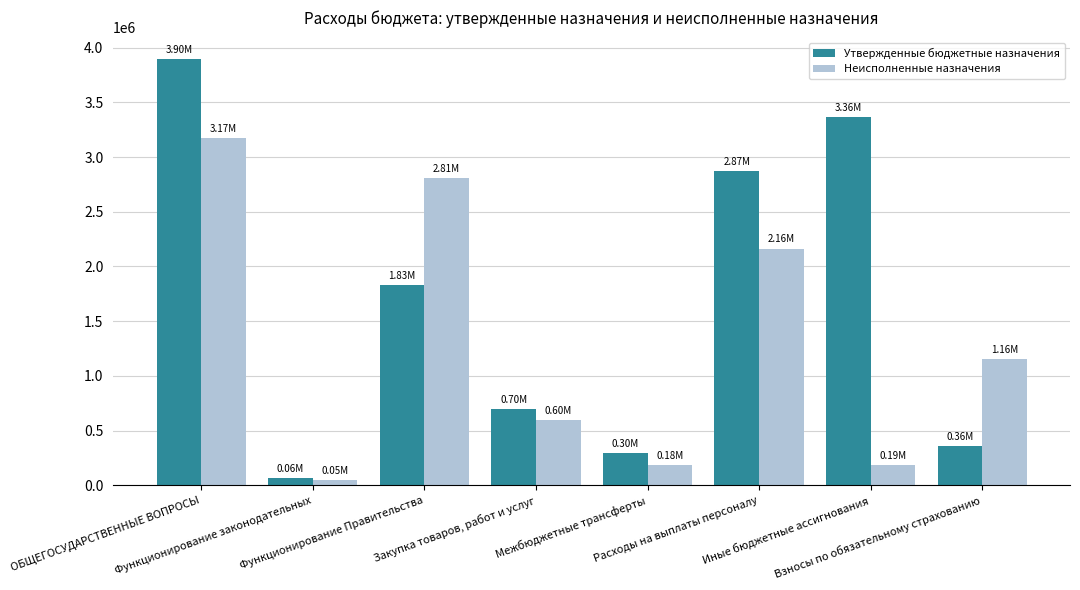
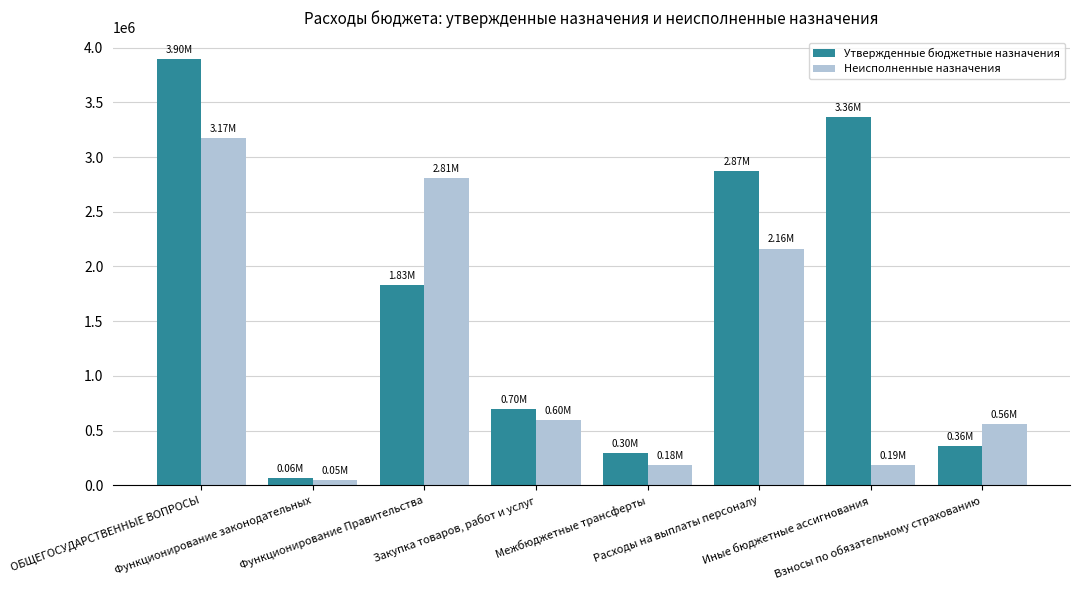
  {
    "Утвержденные бюджетные назначения": {
      "ОБЩЕГОСУДАРСТВЕННЫЕ ВОПРОСЫ": "3.90M",
      "Функционирование законодательных": "0.06M",
      "Функционирование Правительства": "1.83M",
      "Закупка товаров, работ и услуг": "0.70M",
      "Межбюджетные трансферты": "0.30M",
      "Расходы на выплаты персоналу": "2.87M",
      "Иные бюджетные ассигнования": "3.36M",
      "Взносы по обязательному страхованию": "0.36M"
    },
    "Неисполненные назначения": {
      "ОБЩЕГОСУДАРСТВЕННЫЕ ВОПРОСЫ": "3.17M",
      "Функционирование законодательных": "0.05M",
      "Функционирование Правительства": "2.81M",
      "Закупка товаров, работ и услуг": "0.60M",
      "Межбюджетные трансферты": "0.18M",
      "Расходы на выплаты персоналу": "2.16M",
      "Иные бюджетные ассигнования": "0.19M",
-     "Взносы по обязательному страхованию": "1.16M"
+     "Взносы по обязательному страхованию": "0.56M"
    }
  }
